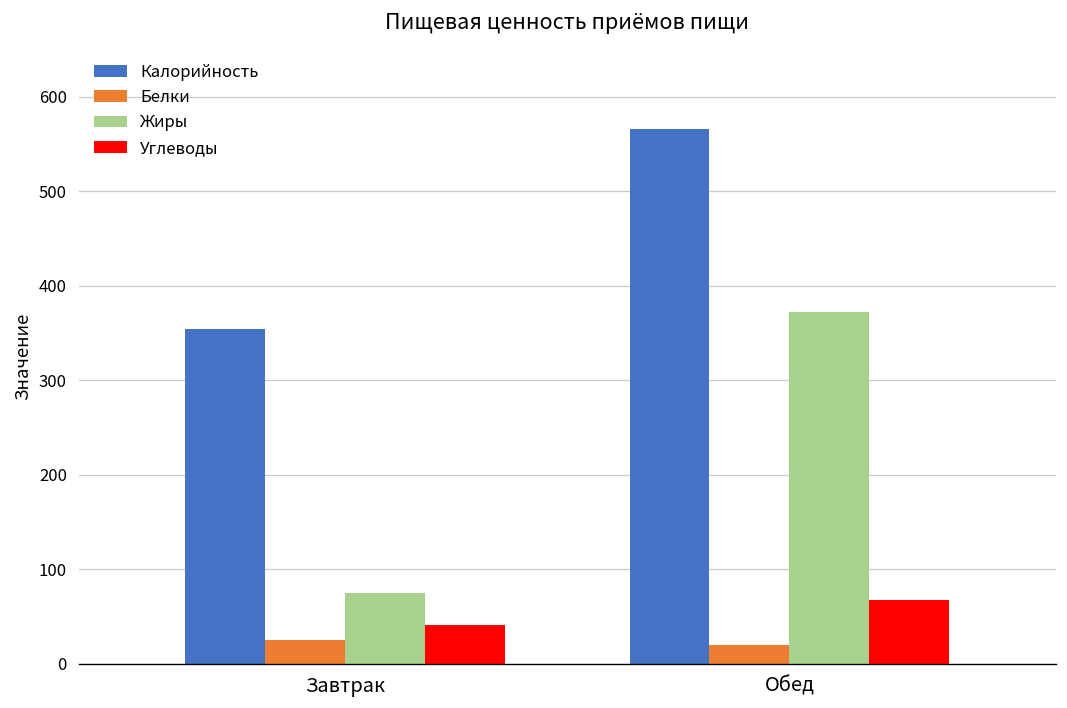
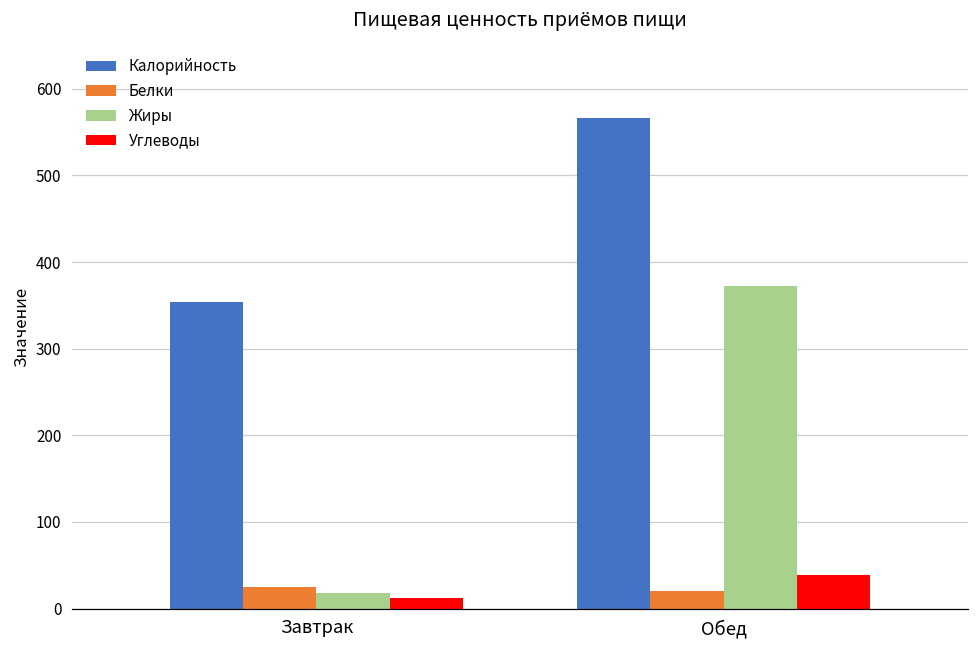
  {
    "Калорийность": {
      "Завтрак": 350,
      "Обед": 570
    },
    "Белки": {
      "Завтрак": 30,
      "Обед": 20
    },
    "Жиры": {
-     "Завтрак": 80,
+     "Завтрак": 20,
      "Обед": 370
    },
    "Углеводы": {
-     "Завтрак": 40,
-     "Обед": 70
+     "Завтрак": 10,
+     "Обед": 40
    }
  }
